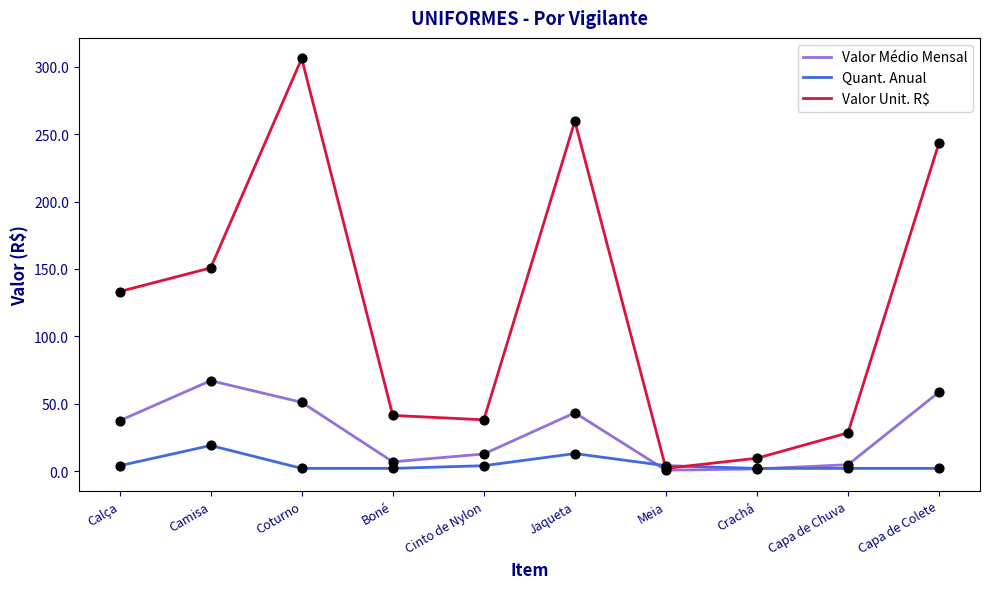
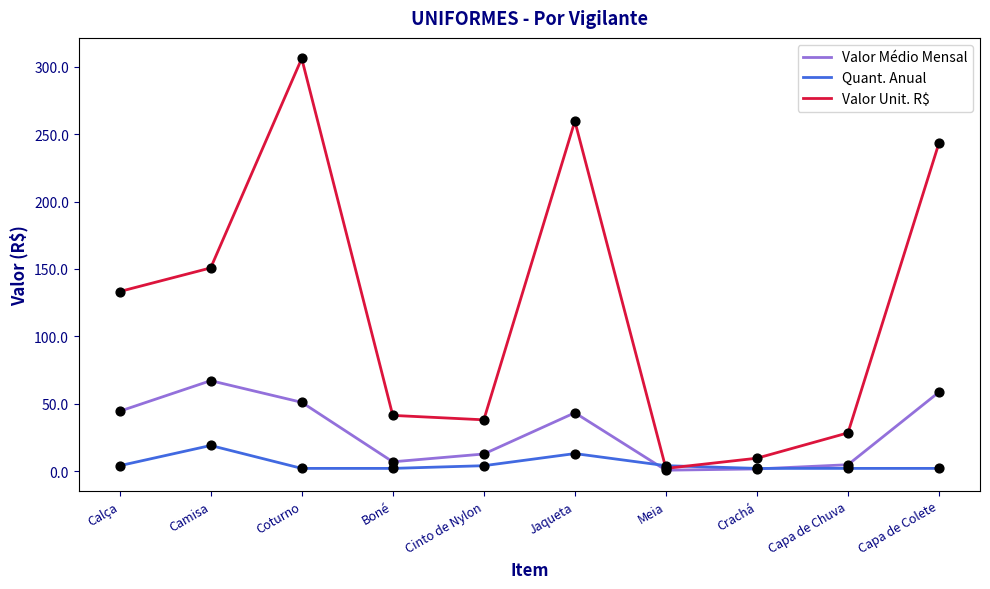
  {
    "Valor Médio Mensal": {
-     "Calça": 37,
+     "Calça": 44,
      "Camisa": 67,
      "Coturno": 51,
      "Boné": 7,
      "Cinto de Nylon": 13,
      "Jaqueta": 43,
      "Capa de Chuva": 5,
      "Capa de Colete": 59
    },
    "Quant. Anual": {
      "Calça": 4,
      "Camisa": 19,
      "Coturno": 2,
      "Boné": 2,
      "Cinto de Nylon": 4,
      "Jaqueta": 13,
      "Meia": 4,
      "Capa de Chuva": 2,
      "Capa de Colete": 2
    },
    "Valor Unit. R$": {
      "Calça": 133,
      "Camisa": 151,
      "Coturno": 306,
      "Boné": 41,
      "Cinto de Nylon": 38,
      "Jaqueta": 260,
      "Crachá": 10,
      "Capa de Chuva": 28,
      "Capa de Colete": 244
    }
  }
